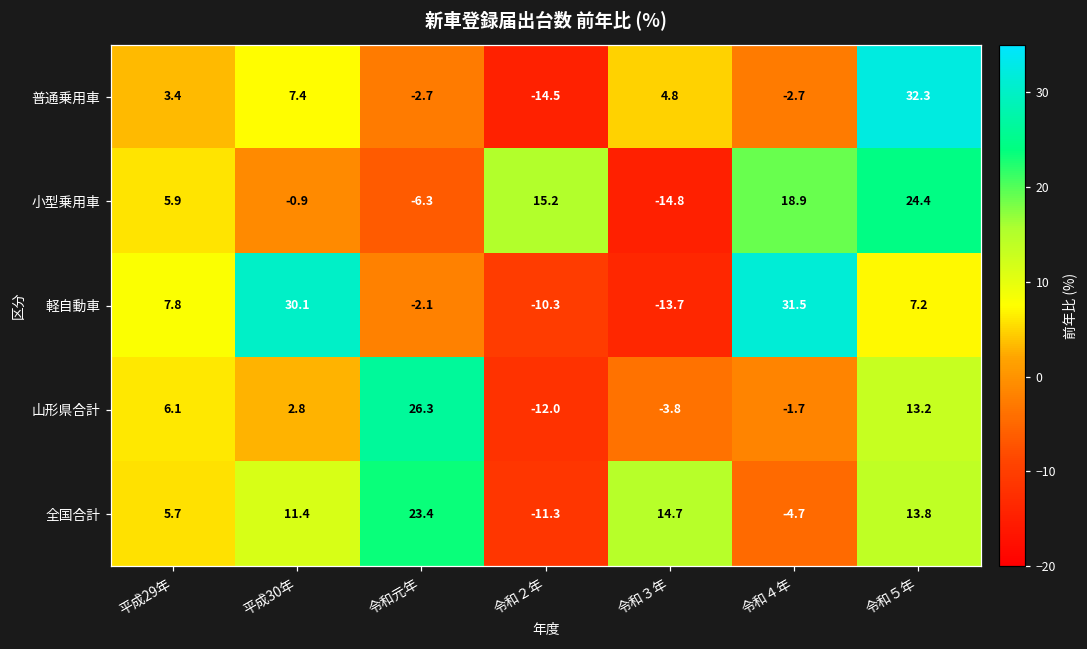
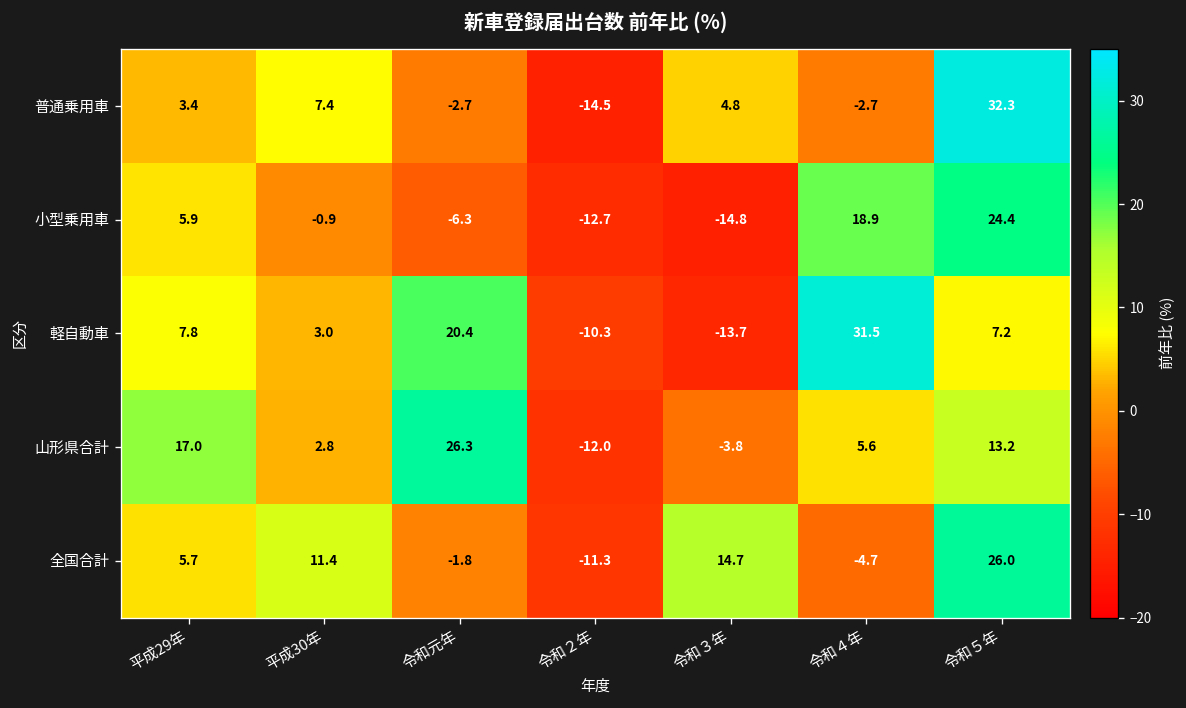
  {
    "普通乗用車": {
      "平成29年": 3.4,
      "平成30年": 7.4,
      "令和元年": -2.7,
      "令和２年": -14.5,
      "令和３年": 4.8,
      "令和４年": -2.7,
      "令和５年": 32.3
    },
    "小型乗用車": {
      "平成29年": 5.9,
      "平成30年": -0.9,
      "令和元年": -6.3,
-     "令和２年": 15.2,
+     "令和２年": -12.7,
      "令和３年": -14.8,
      "令和４年": 18.9,
      "令和５年": 24.4
    },
    "軽自動車": {
      "平成29年": 7.8,
-     "平成30年": 30.1,
-     "令和元年": -2.1,
+     "平成30年": 3.0,
+     "令和元年": 20.4,
      "令和２年": -10.3,
      "令和３年": -13.7,
      "令和４年": 31.5,
      "令和５年": 7.2
    },
    "山形県合計": {
-     "平成29年": 6.1,
+     "平成29年": 17.0,
      "平成30年": 2.8,
      "令和元年": 26.3,
      "令和２年": -12.0,
      "令和３年": -3.8,
-     "令和４年": -1.7,
+     "令和４年": 5.6,
      "令和５年": 13.2
    },
    "全国合計": {
      "平成29年": 5.7,
      "平成30年": 11.4,
-     "令和元年": 23.4,
+     "令和元年": -1.8,
      "令和２年": -11.3,
      "令和３年": 14.7,
      "令和４年": -4.7,
-     "令和５年": 13.8
+     "令和５年": 26.0
    }
  }
